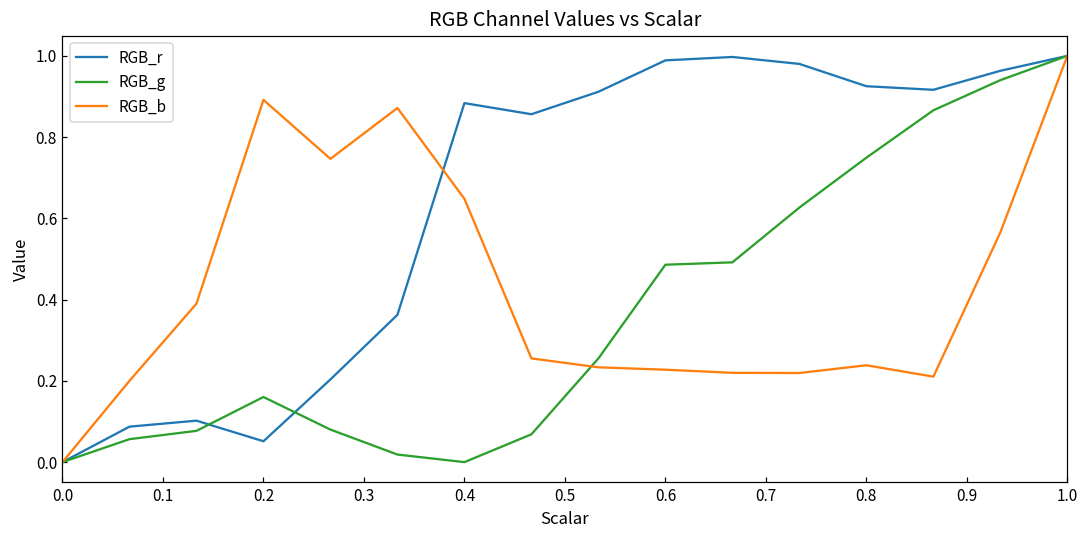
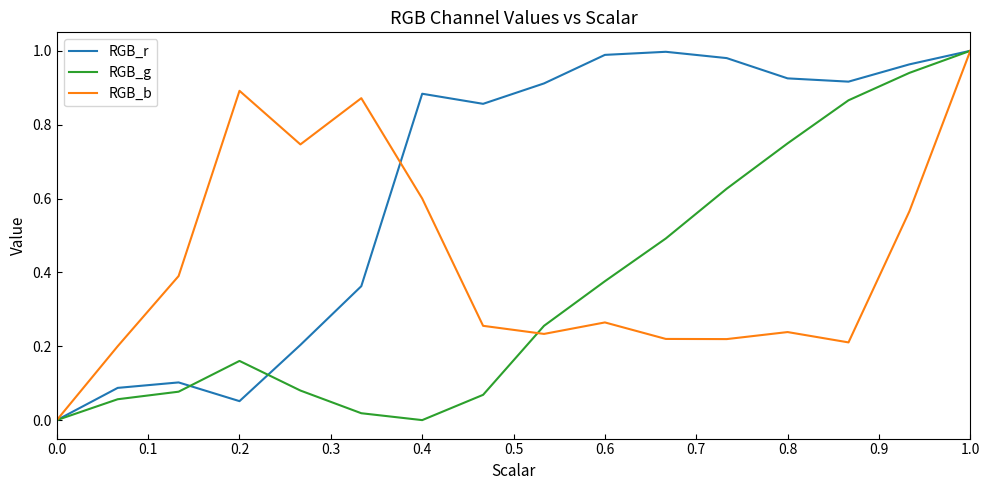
  {
    "RGB_r": {
      "0.2": 0.05,
      "0.4": 0.88,
      "0.6": 0.99,
      "0.8": 0.93
    },
    "RGB_g": {
      "0.2": 0.16,
      "0.4": 0.00,
-     "0.6": 0.49,
+     "0.6": 0.38,
      "0.8": 0.75
    },
    "RGB_b": {
      "0.2": 0.89,
-     "0.4": 0.65,
-     "0.6": 0.23,
+     "0.4": 0.60,
+     "0.6": 0.26,
      "0.8": 0.24
    }
  }
